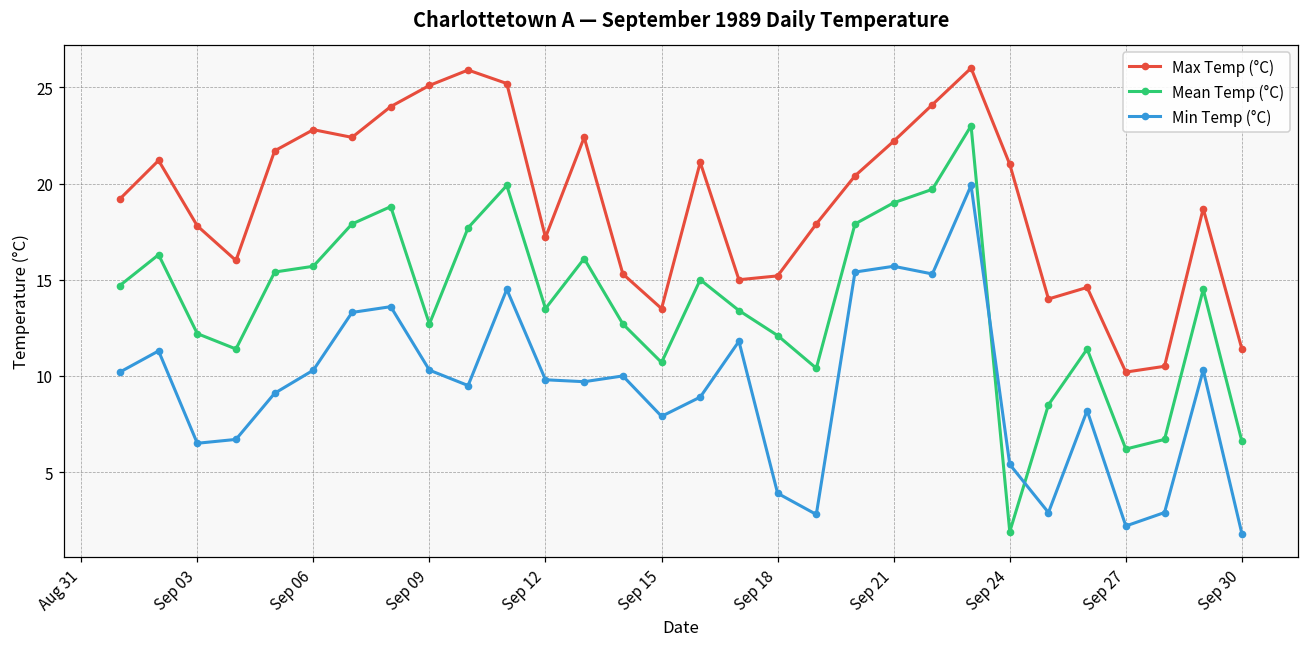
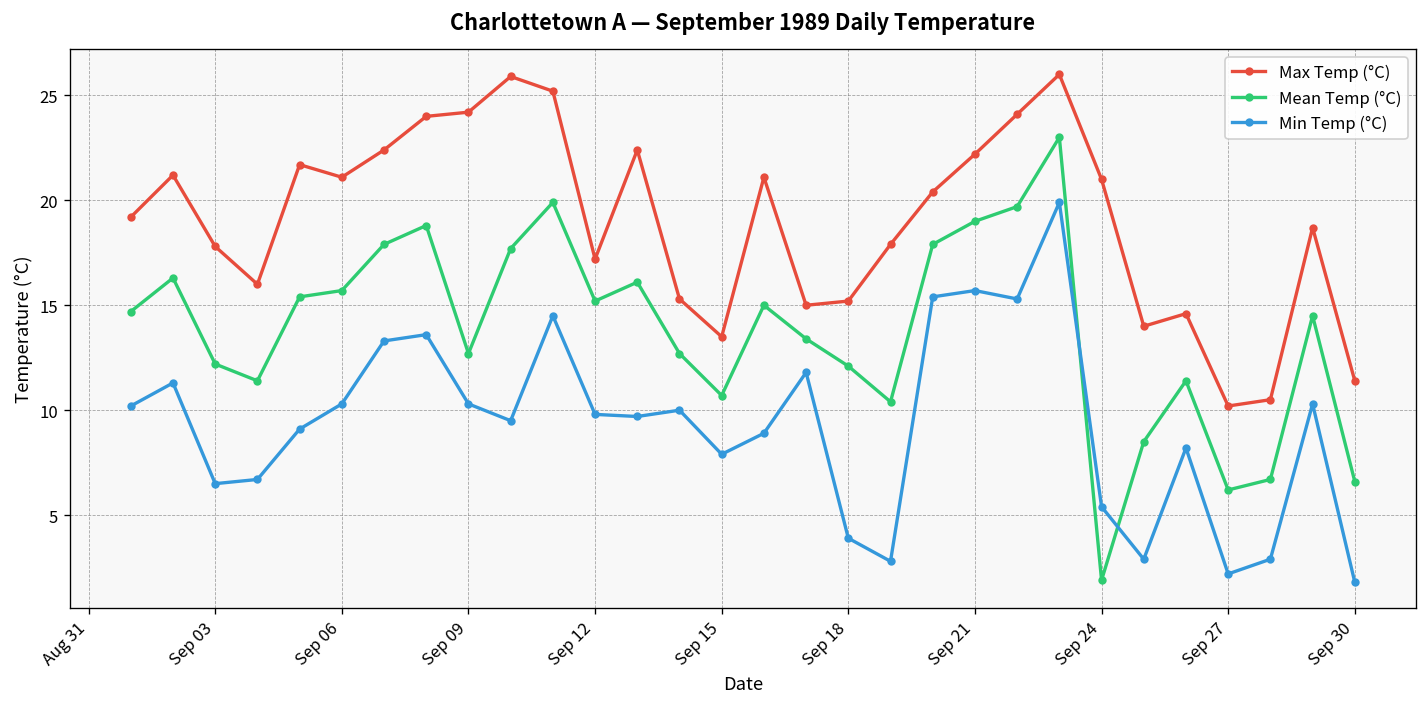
  {
    "Max Temp (°C)": {
      "Sep 03": 17.8,
-     "Sep 06": 22.8,
-     "Sep 09": 25.1,
+     "Sep 06": 21.1,
+     "Sep 09": 24.2,
      "Sep 12": 17.2,
      "Sep 15": 13.5,
      "Sep 18": 15.2,
      "Sep 21": 22.2,
      "Sep 24": 21.0,
      "Sep 27": 10.2,
      "Sep 30": 11.4
    },
    "Mean Temp (°C)": {
      "Sep 03": 12.2,
      "Sep 06": 15.7,
      "Sep 09": 12.7,
-     "Sep 12": 13.5,
+     "Sep 12": 15.2,
      "Sep 15": 10.7,
      "Sep 18": 12.1,
      "Sep 21": 19.0,
      "Sep 24": 1.9,
      "Sep 27": 6.2,
      "Sep 30": 6.6
    },
    "Min Temp (°C)": {
      "Sep 03": 6.5,
      "Sep 06": 10.3,
      "Sep 09": 10.3,
      "Sep 12": 9.8,
      "Sep 15": 7.9,
      "Sep 18": 3.9,
      "Sep 21": 15.7,
      "Sep 24": 5.4,
      "Sep 27": 2.2,
      "Sep 30": 1.8
    }
  }
